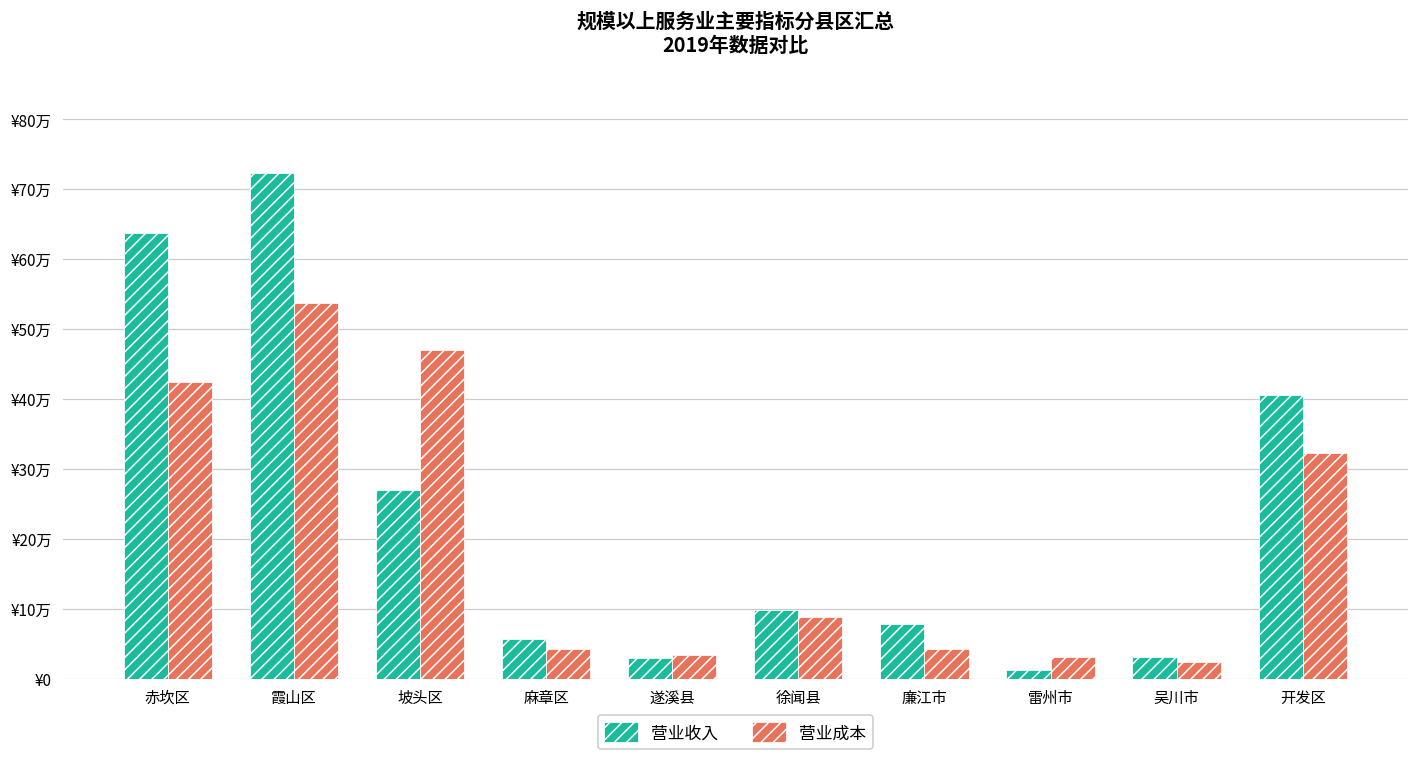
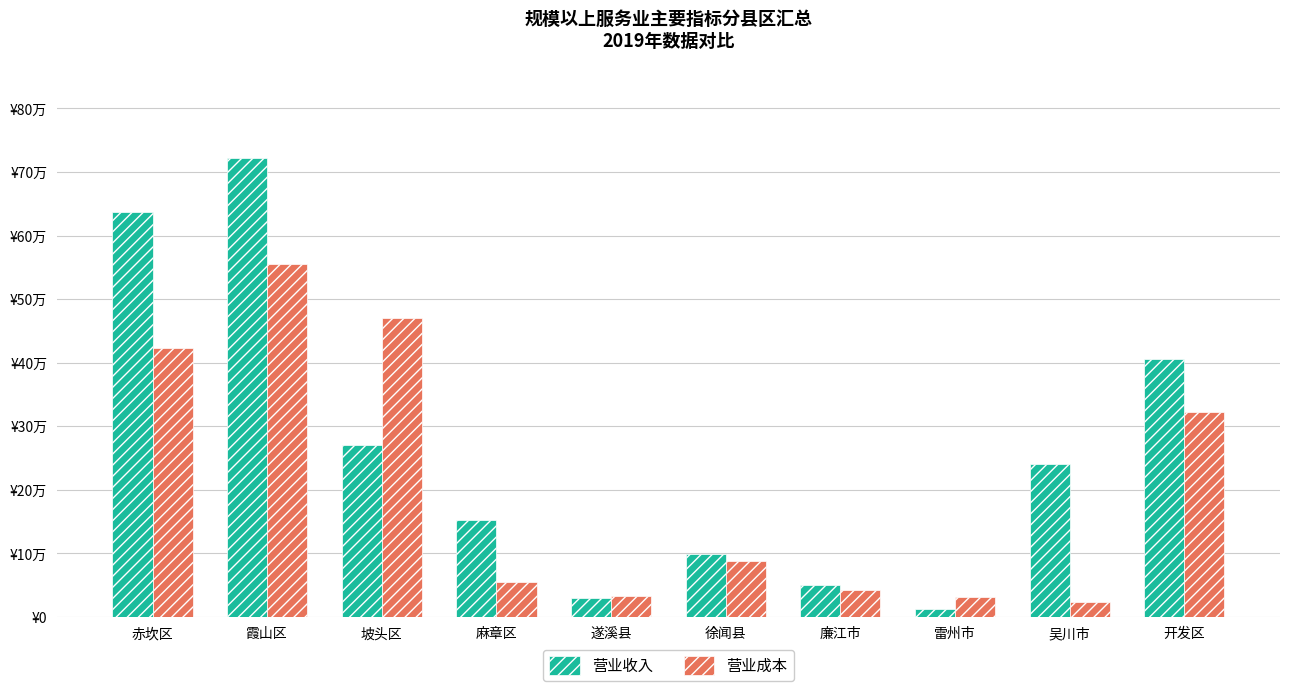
  {
    "营业收入": {
      "赤坎区": "¥64万",
      "霞山区": "¥72万",
      "坡头区": "¥27万",
-     "麻章区": "¥6万",
+     "麻章区": "¥15万",
      "遂溪县": "¥3万",
      "徐闻县": "¥10万",
-     "廉江市": "¥8万",
+     "廉江市": "¥5万",
      "雷州市": "¥1万",
-     "吴川市": "¥3万",
+     "吴川市": "¥24万",
      "开发区": "¥41万"
    },
    "营业成本": {
      "赤坎区": "¥42万",
-     "霞山区": "¥54万",
+     "霞山区": "¥56万",
      "坡头区": "¥47万",
-     "麻章区": "¥4万",
+     "麻章区": "¥6万",
      "遂溪县": "¥3万",
      "徐闻县": "¥9万",
      "廉江市": "¥4万",
      "雷州市": "¥3万",
      "吴川市": "¥2万",
      "开发区": "¥32万"
    }
  }
